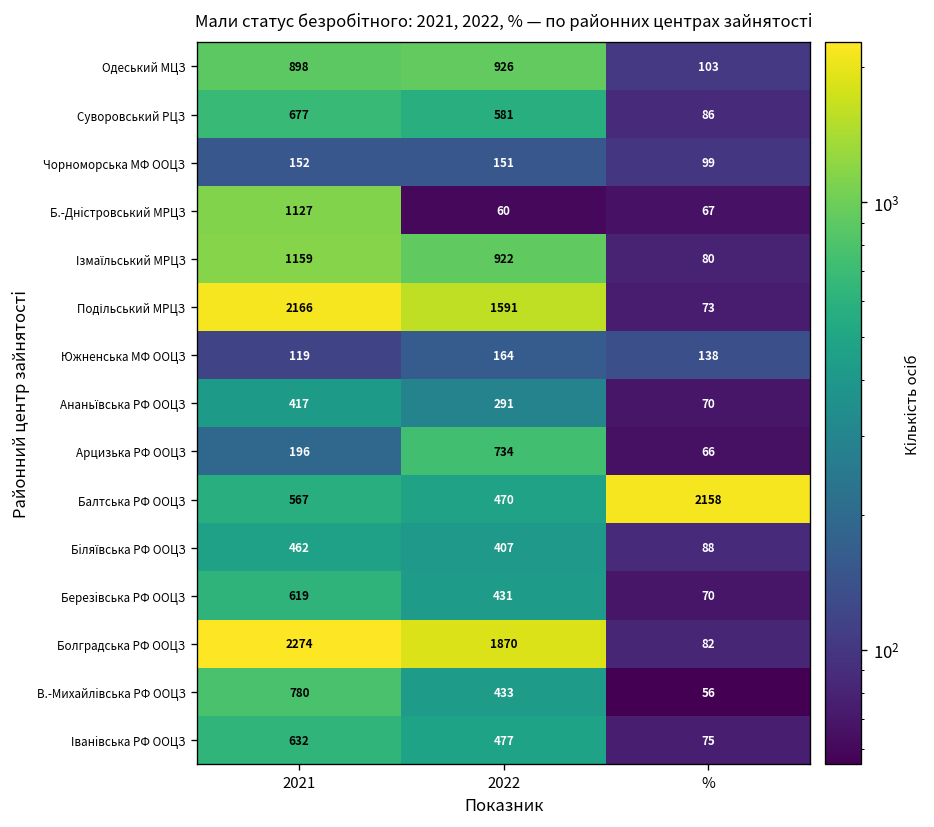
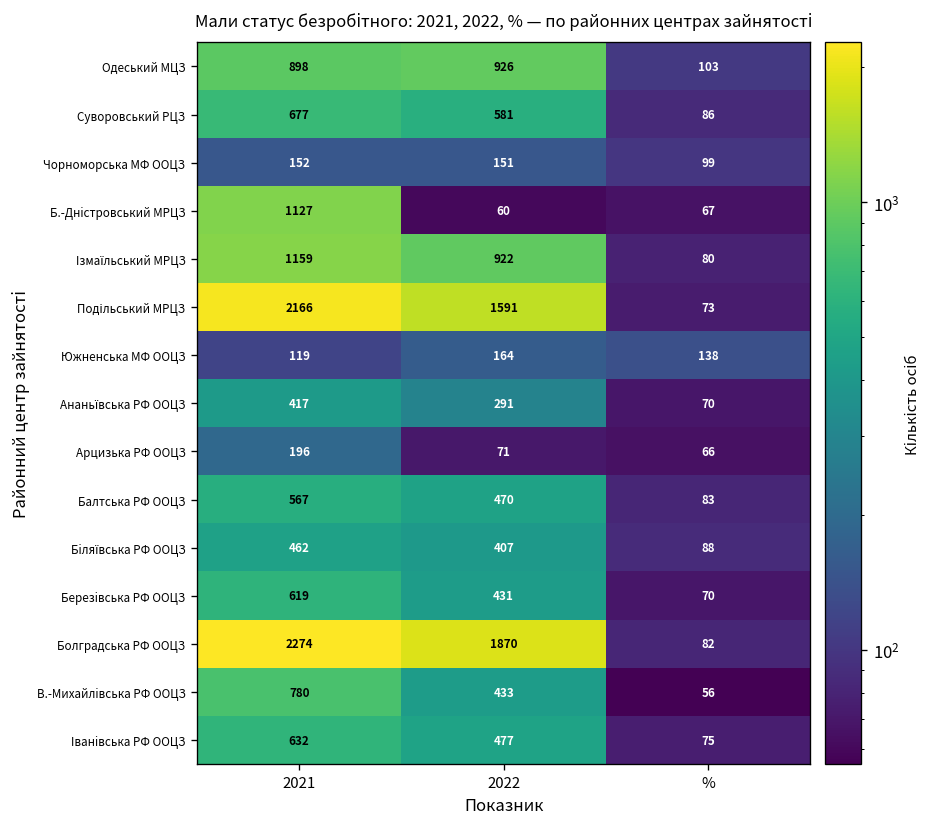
  {
    "Одеський МЦЗ": {
      "2021": 898,
      "2022": 926,
      "%": 103
    },
    "Суворовський РЦЗ": {
      "2021": 677,
      "2022": 581,
      "%": 86
    },
    "Чорноморська МФ ООЦЗ": {
      "2021": 152,
      "2022": 151,
      "%": 99
    },
    "Б.-Днiстровський МРЦЗ": {
      "2021": 1127,
      "2022": 60,
      "%": 67
    },
    "Iзмаїльський МРЦЗ": {
      "2021": 1159,
      "2022": 922,
      "%": 80
    },
    "Подільський МРЦЗ": {
      "2021": 2166,
      "2022": 1591,
      "%": 73
    },
    "Южненська МФ ООЦЗ": {
      "2021": 119,
      "2022": 164,
      "%": 138
    },
    "Ананьївська РФ ООЦЗ": {
      "2021": 417,
      "2022": 291,
      "%": 70
    },
    "Арцизька РФ ООЦЗ": {
      "2021": 196,
-     "2022": 734,
+     "2022": 71,
      "%": 66
    },
    "Балтська РФ ООЦЗ": {
      "2021": 567,
      "2022": 470,
-     "%": 2158
+     "%": 83
    },
    "Бiляївська РФ ООЦЗ": {
      "2021": 462,
      "2022": 407,
      "%": 88
    },
    "Березiвська РФ ООЦЗ": {
      "2021": 619,
      "2022": 431,
      "%": 70
    },
    "Болградська РФ ООЦЗ": {
      "2021": 2274,
      "2022": 1870,
      "%": 82
    },
    "В.-Михайлiвська РФ ООЦЗ": {
      "2021": 780,
      "2022": 433,
      "%": 56
    },
    "Iванiвська РФ ООЦЗ": {
      "2021": 632,
      "2022": 477,
      "%": 75
    }
  }
